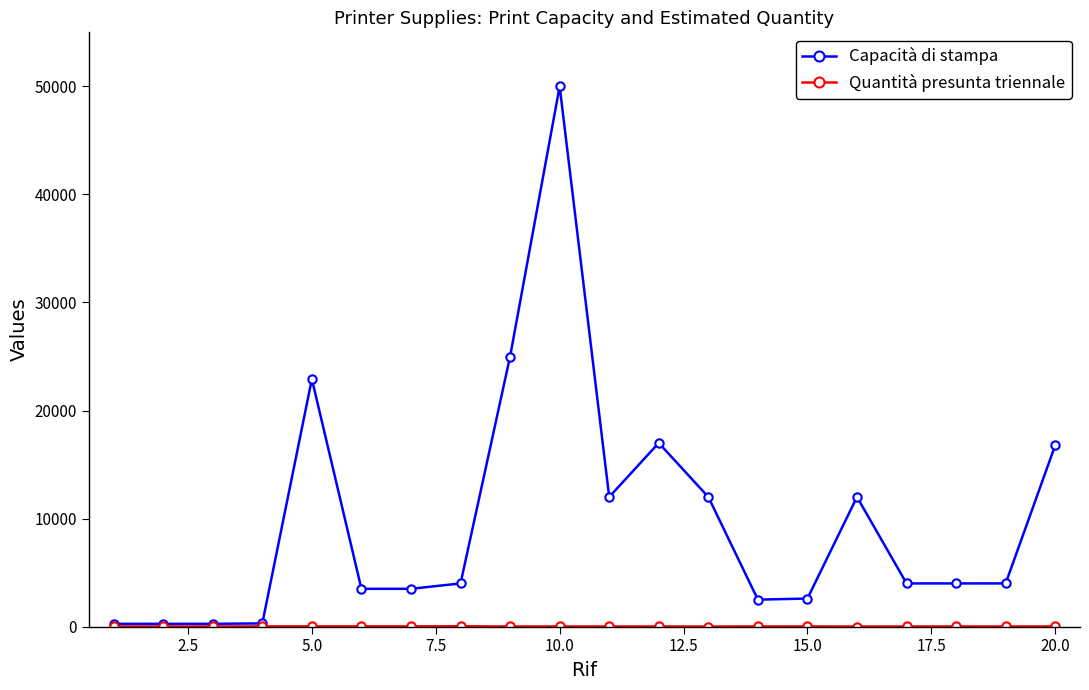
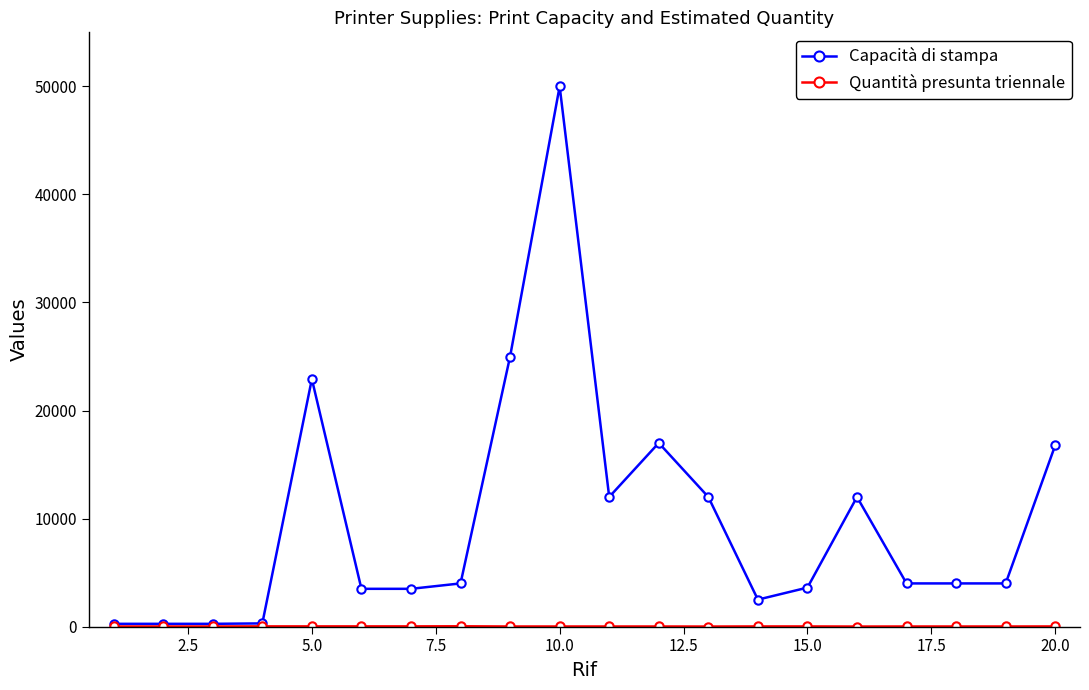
  {
    "Capacità di stampa": {
      "5.0": 22900,
      "10.0": 50000,
-     "15.0": 2600,
+     "15.0": 3600,
      "20.0": 16800
    },
    "Quantità presunta triennale": {
      "5.0": 0,
      "10.0": 0,
      "15.0": 0,
      "20.0": 0
    }
  }
